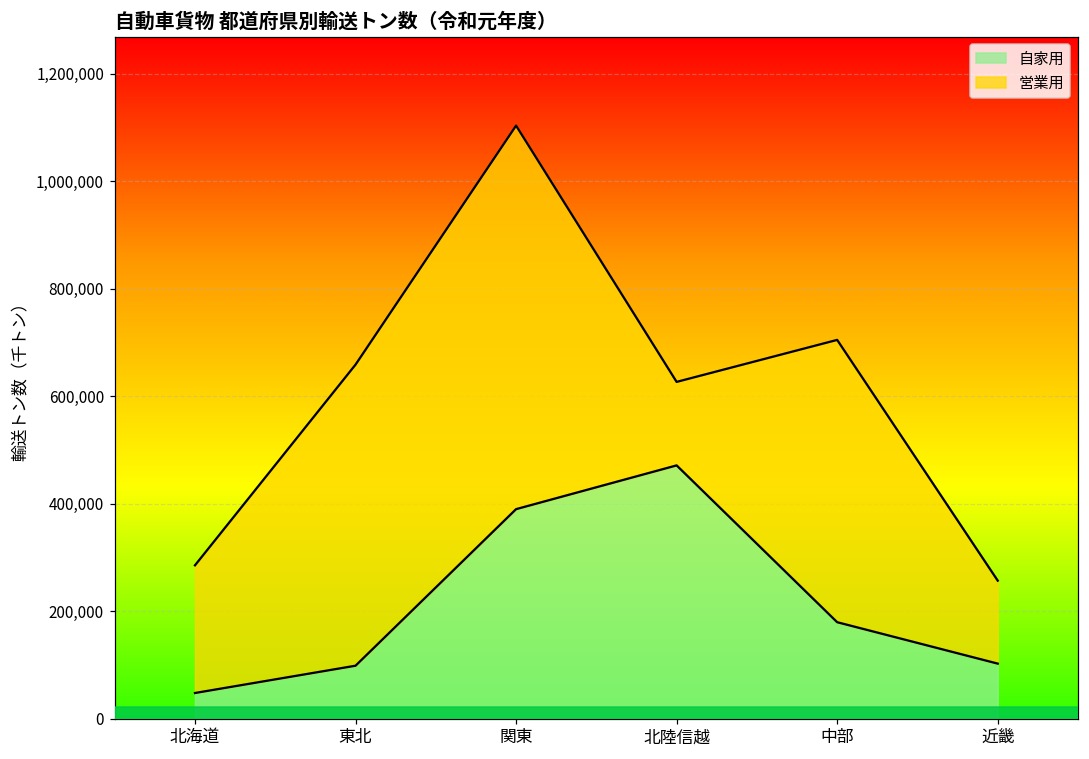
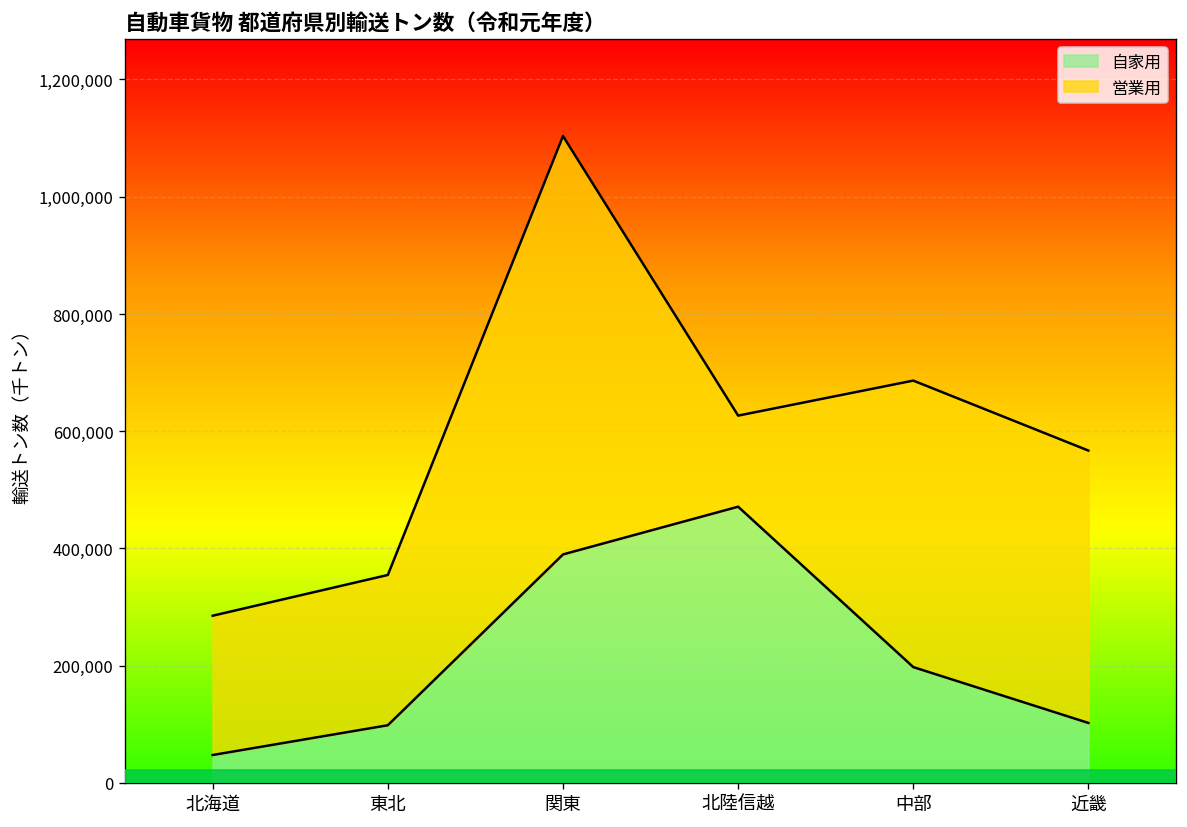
  {
    "自家用": {
      "北海道": "50,000",
      "東北": "100,000",
      "関東": "390,000",
      "北陸信越": "470,000",
-     "中部": "180,000",
+     "中部": "200,000",
      "近畿": "100,000"
    },
    "営業用": {
      "北海道": "240,000",
-     "東北": "560,000",
+     "東北": "260,000",
      "関東": "710,000",
      "北陸信越": "160,000",
-     "中部": "530,000",
-     "近畿": "150,000"
+     "中部": "490,000",
+     "近畿": "460,000"
    }
  }
